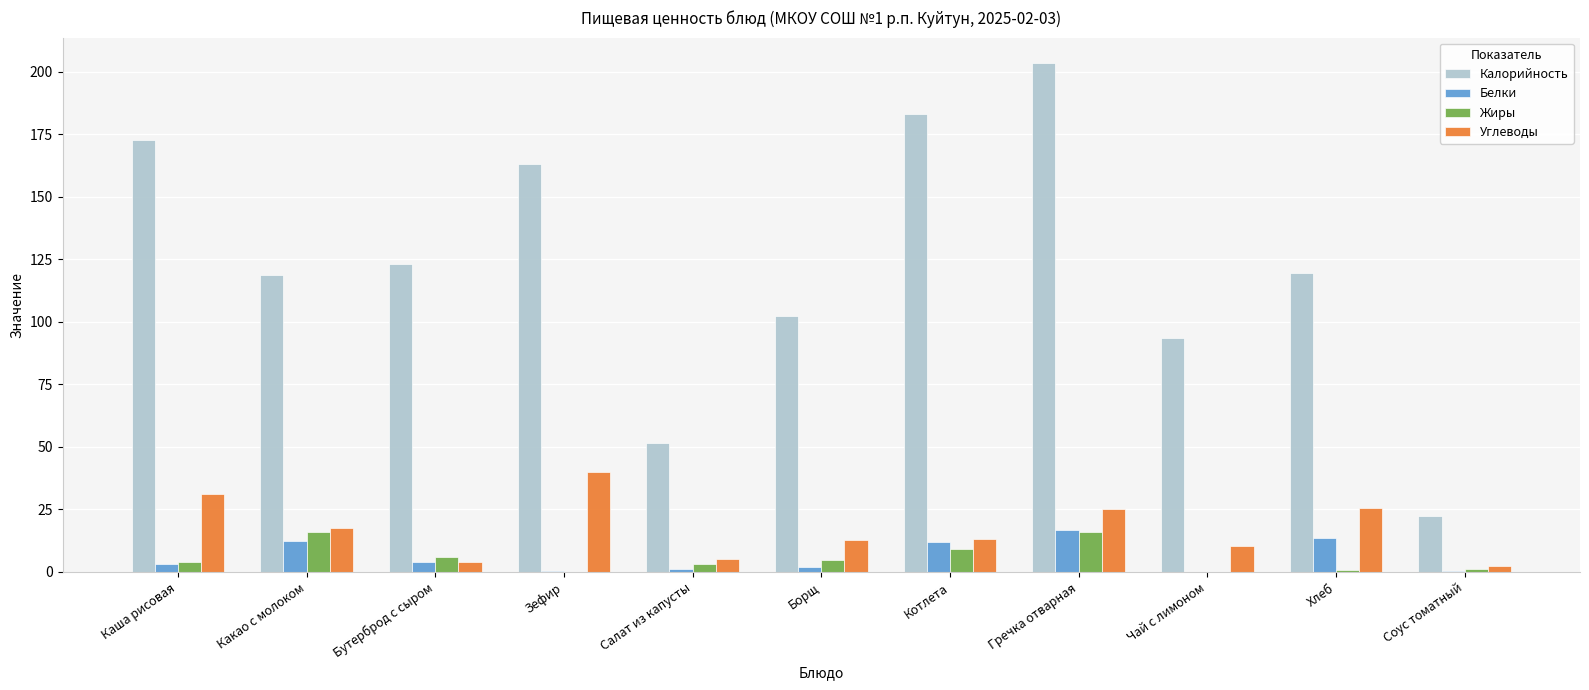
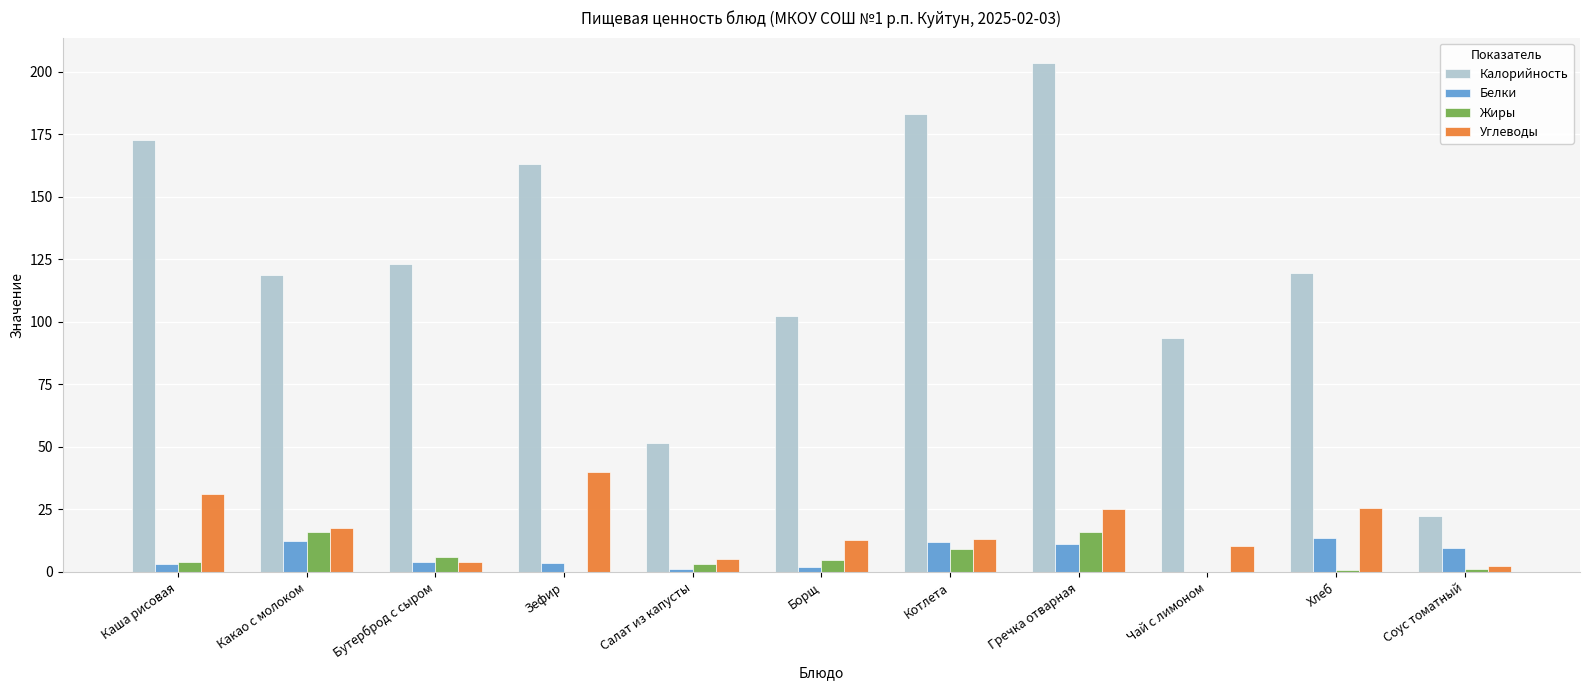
  {
    "Калорийность": {
      "Каша рисовая": 173,
      "Какао с молоком": 119,
      "Бутерброд с сыром": 123,
      "Зефир": 163,
      "Салат из капусты": 52,
      "Борщ": 103,
      "Котлета": 183,
      "Гречка отварная": 203,
      "Чай с лимоном": 94,
      "Хлеб": 119,
      "Соус томатный": 22
    },
    "Белки": {
      "Каша рисовая": 3,
      "Какао с молоком": 13,
      "Бутерброд с сыром": 4,
-     "Зефир": 0,
+     "Зефир": 4,
      "Салат из капусты": 1,
      "Борщ": 2,
      "Котлета": 12,
-     "Гречка отварная": 17,
+     "Гречка отварная": 11,
      "Хлеб": 14,
-     "Соус томатный": 0
+     "Соус томатный": 10
    },
    "Жиры": {
      "Каша рисовая": 4,
      "Какао с молоком": 16,
      "Бутерброд с сыром": 6,
      "Салат из капусты": 3,
      "Борщ": 5,
      "Котлета": 9,
      "Гречка отварная": 16,
      "Соус томатный": 1
    },
    "Углеводы": {
      "Каша рисовая": 31,
      "Какао с молоком": 18,
      "Бутерброд с сыром": 4,
      "Зефир": 40,
      "Салат из капусты": 5,
      "Борщ": 13,
      "Котлета": 13,
      "Гречка отварная": 25,
      "Чай с лимоном": 10,
      "Хлеб": 26,
      "Соус томатный": 2
    }
  }
